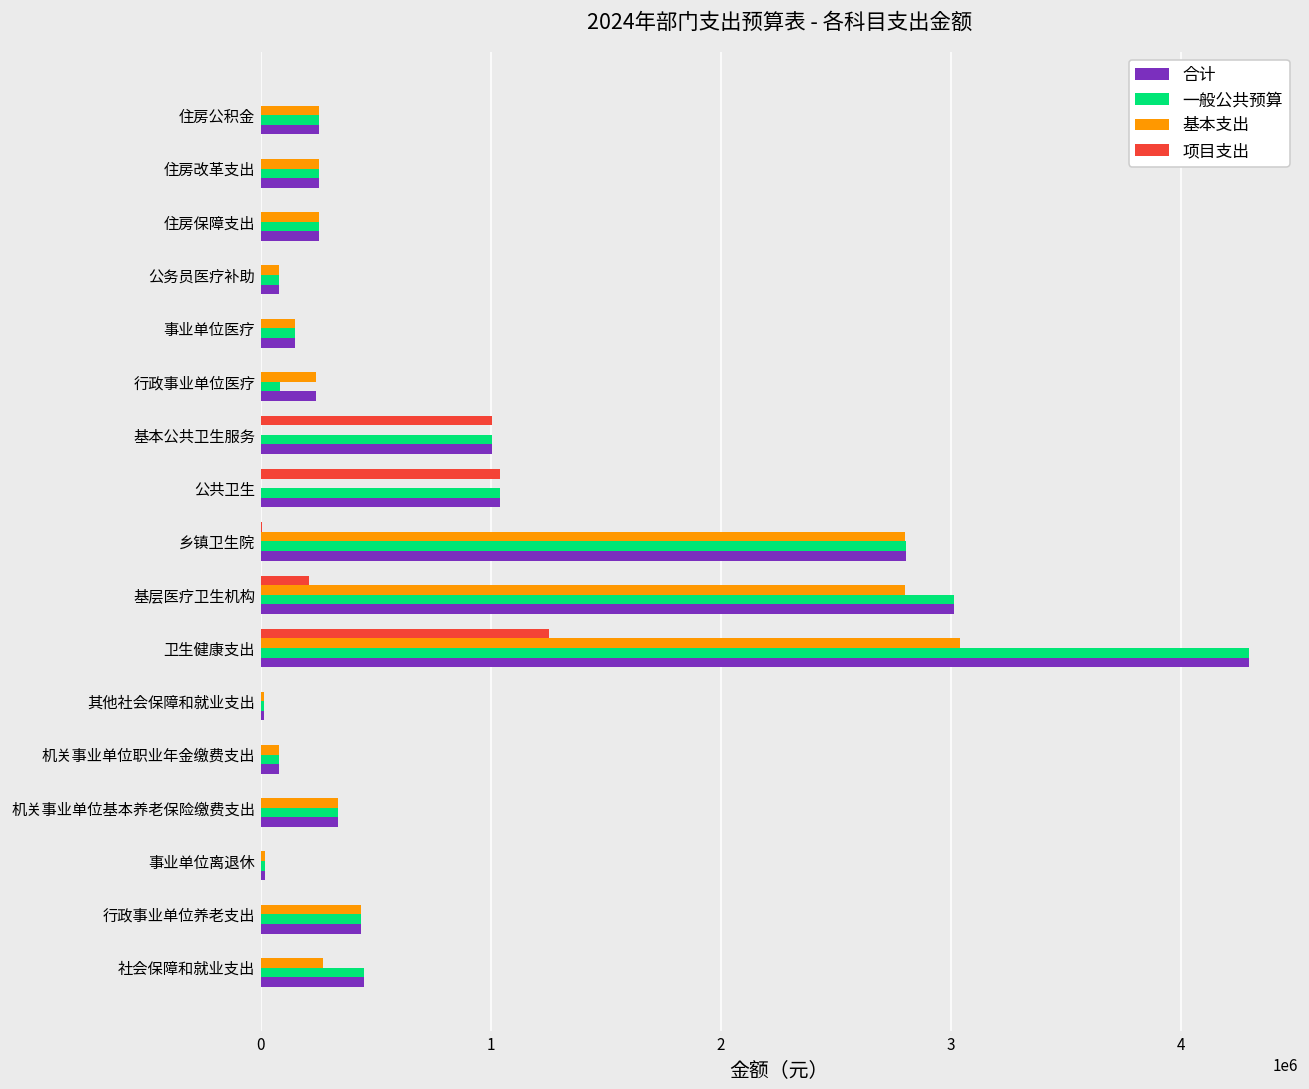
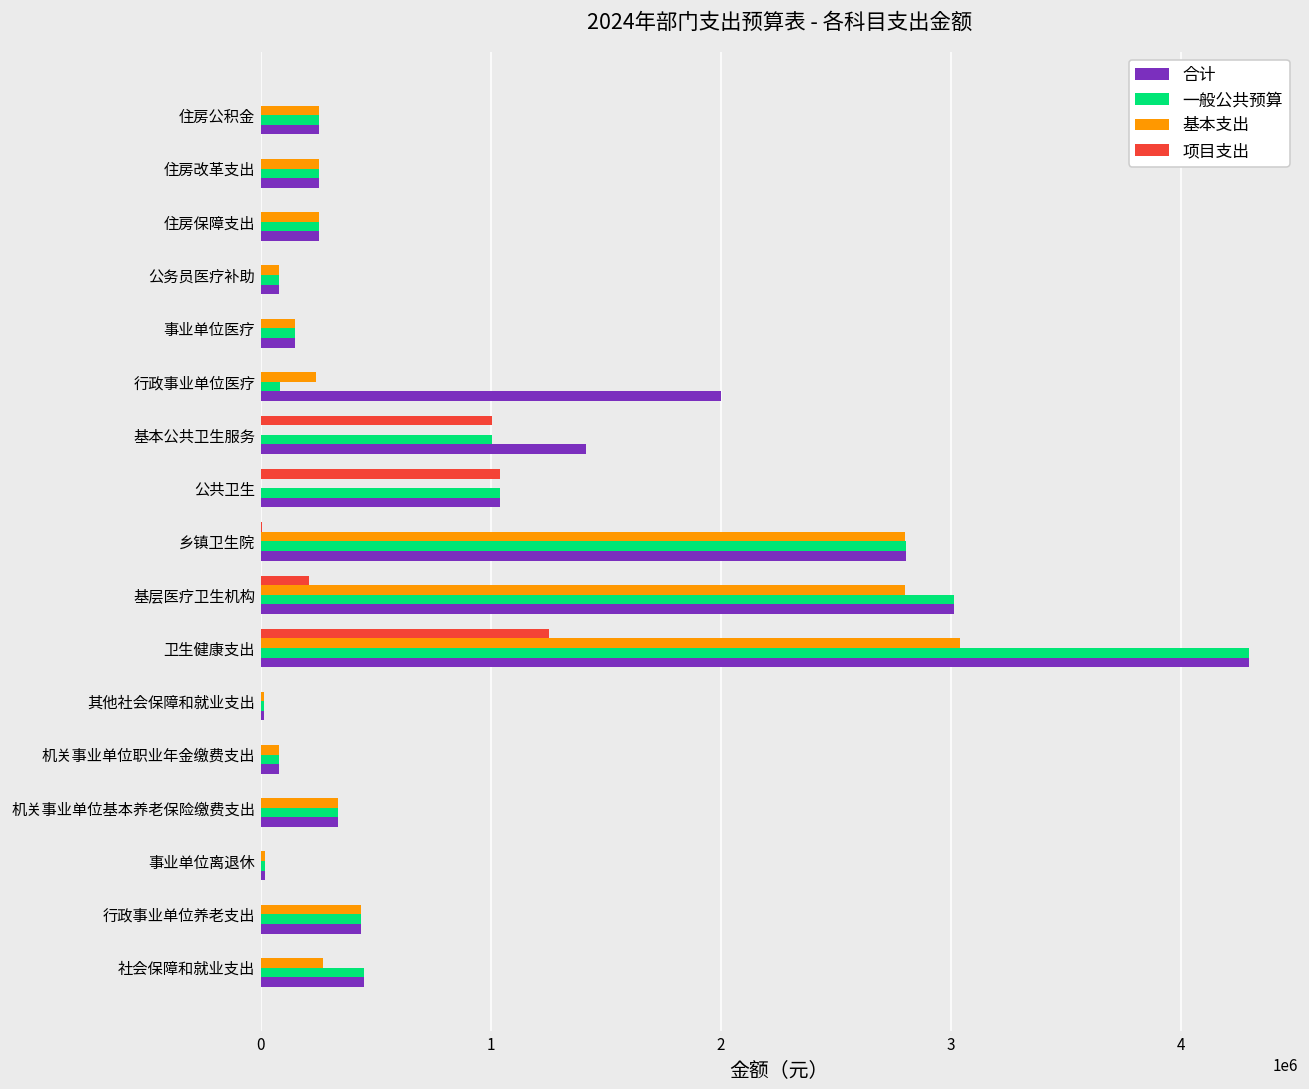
  {
    "合计": {
      "住房公积金": 250000,
      "住房改革支出": 250000,
      "住房保障支出": 250000,
      "公务员医疗补助": 80000,
      "事业单位医疗": 150000,
-     "行政事业单位医疗": 240000,
-     "基本公共卫生服务": 1000000,
+     "行政事业单位医疗": 2000000,
+     "基本公共卫生服务": 1410000,
      "公共卫生": 1040000,
      "乡镇卫生院": 2810000,
      "基层医疗卫生机构": 3010000,
      "卫生健康支出": 4290000,
      "其他社会保障和就业支出": 10000,
      "机关事业单位职业年金缴费支出": 80000,
      "机关事业单位基本养老保险缴费支出": 340000,
      "事业单位离退休": 20000,
      "行政事业单位养老支出": 440000,
      "社会保障和就业支出": 450000
    },
    "一般公共预算": {
      "住房公积金": 250000,
      "住房改革支出": 250000,
      "住房保障支出": 250000,
      "公务员医疗补助": 80000,
      "事业单位医疗": 150000,
      "行政事业单位医疗": 80000,
      "基本公共卫生服务": 1000000,
      "公共卫生": 1040000,
      "乡镇卫生院": 2810000,
      "基层医疗卫生机构": 3010000,
      "卫生健康支出": 4290000,
      "其他社会保障和就业支出": 10000,
      "机关事业单位职业年金缴费支出": 80000,
      "机关事业单位基本养老保险缴费支出": 340000,
      "事业单位离退休": 20000,
      "行政事业单位养老支出": 440000,
      "社会保障和就业支出": 450000
    },
    "基本支出": {
      "住房公积金": 250000,
      "住房改革支出": 250000,
      "住房保障支出": 250000,
      "公务员医疗补助": 80000,
      "事业单位医疗": 150000,
      "行政事业单位医疗": 240000,
      "基本公共卫生服务": 0,
      "公共卫生": 0,
      "乡镇卫生院": 2800000,
      "基层医疗卫生机构": 2800000,
      "卫生健康支出": 3040000,
      "其他社会保障和就业支出": 10000,
      "机关事业单位职业年金缴费支出": 80000,
      "机关事业单位基本养老保险缴费支出": 340000,
      "事业单位离退休": 20000,
      "行政事业单位养老支出": 440000,
      "社会保障和就业支出": 270000
    },
    "项目支出": {
      "住房公积金": 0,
      "住房改革支出": 0,
      "住房保障支出": 0,
      "公务员医疗补助": 0,
      "事业单位医疗": 0,
      "行政事业单位医疗": 0,
      "基本公共卫生服务": 1000000,
      "公共卫生": 1040000,
      "基层医疗卫生机构": 210000,
      "卫生健康支出": 1250000,
      "其他社会保障和就业支出": 0,
      "机关事业单位职业年金缴费支出": 0,
      "机关事业单位基本养老保险缴费支出": 0,
      "事业单位离退休": 0,
      "行政事业单位养老支出": 0,
      "社会保障和就业支出": 0
    }
  }
